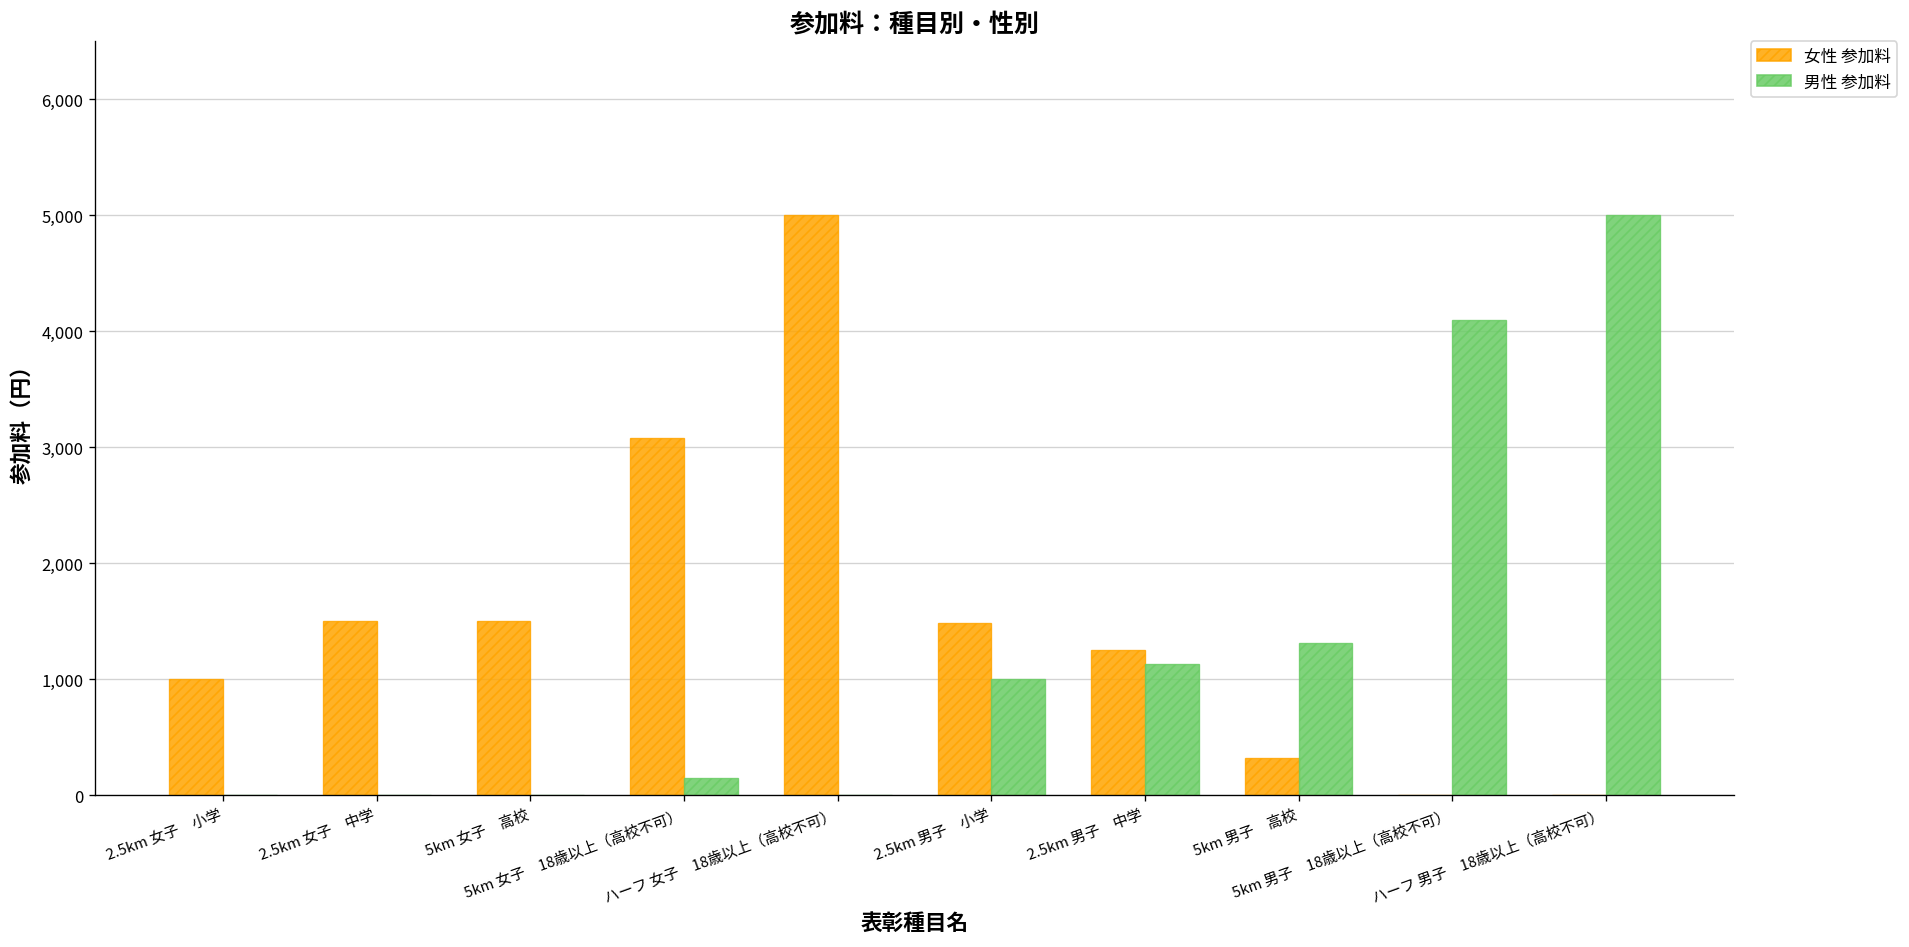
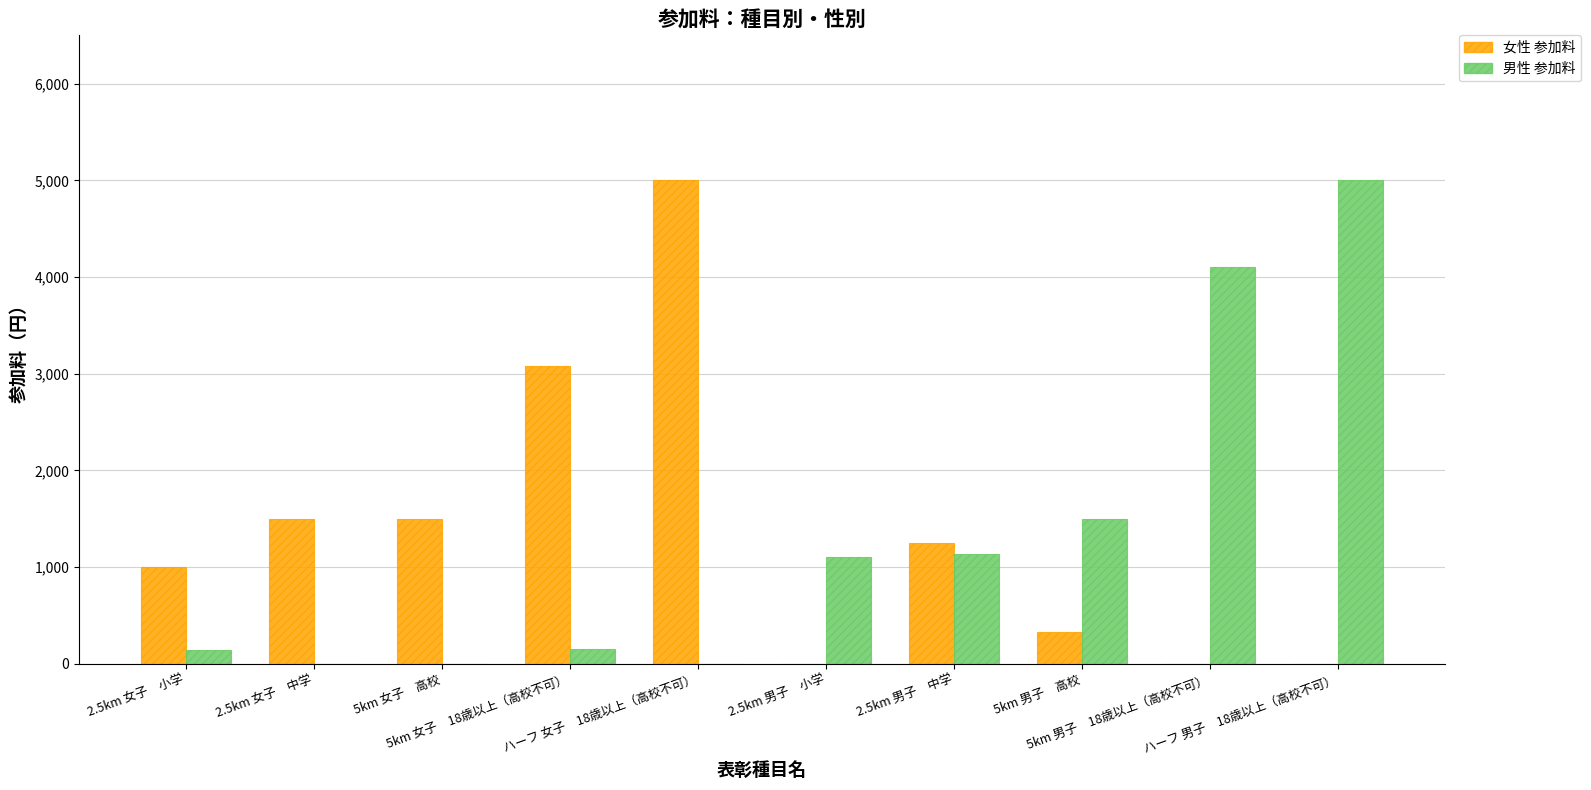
  {
    "女性 参加料": {
      "2.5km 女子 小学": "1,000",
      "2.5km 女子 中学": "1,500",
      "5km 女子 高校": "1,500",
      "5km 女子 18歳以上（高校不可）": "3,100",
      "ハーフ 女子 18歳以上（高校不可）": "5,000",
-     "2.5km 男子 小学": "1,500",
+     "2.5km 男子 小学": "0",
      "2.5km 男子 中学": "1,300",
      "5km 男子 高校": "300",
      "5km 男子 18歳以上（高校不可）": "0",
      "ハーフ 男子 18歳以上（高校不可）": "0"
    },
    "男性 参加料": {
-     "2.5km 女子 小学": "0",
+     "2.5km 女子 小学": "100",
      "2.5km 女子 中学": "0",
      "5km 女子 高校": "0",
      "5km 女子 18歳以上（高校不可）": "200",
      "ハーフ 女子 18歳以上（高校不可）": "0",
-     "2.5km 男子 小学": "1,000",
+     "2.5km 男子 小学": "1,100",
      "2.5km 男子 中学": "1,100",
-     "5km 男子 高校": "1,300",
+     "5km 男子 高校": "1,500",
      "5km 男子 18歳以上（高校不可）": "4,100",
      "ハーフ 男子 18歳以上（高校不可）": "5,000"
    }
  }
